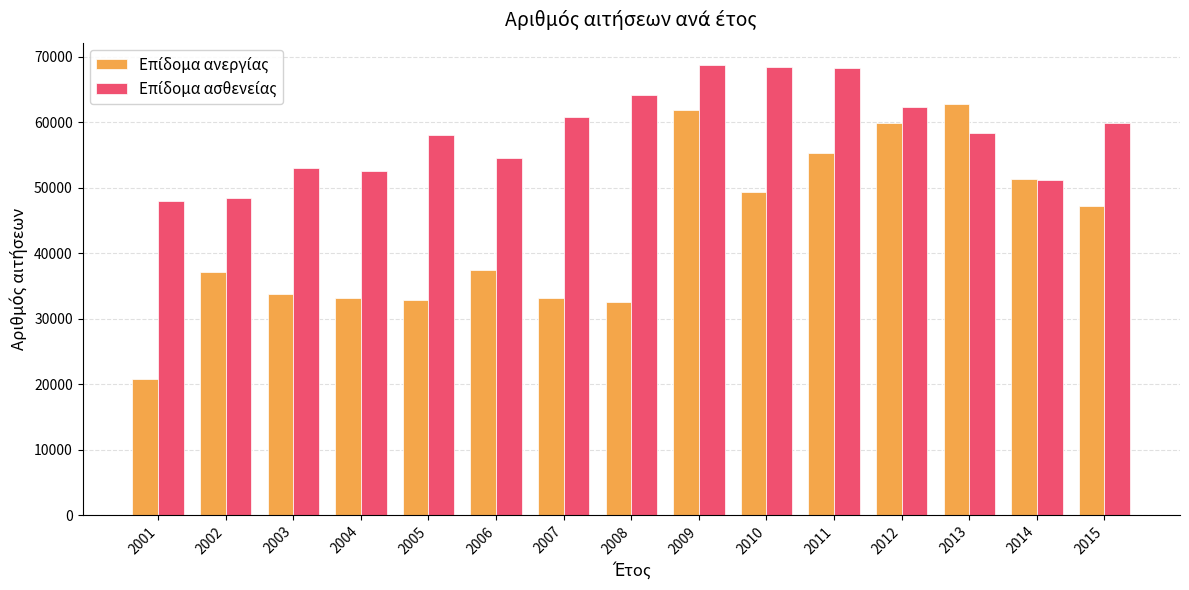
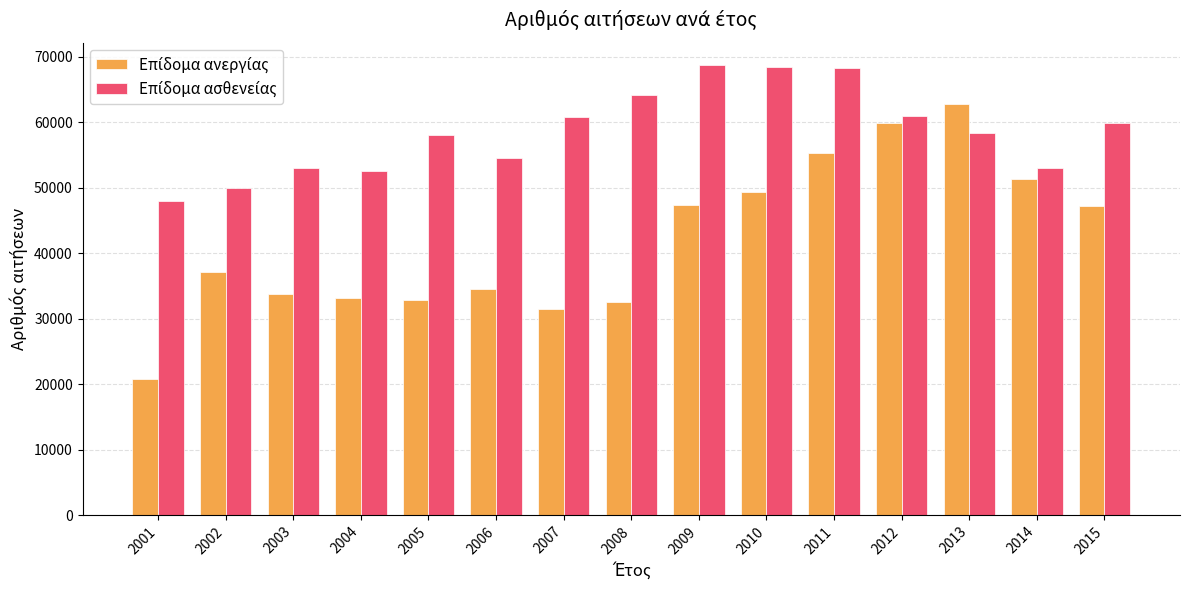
  {
    "Επίδομα ανεργίας": {
      "2001": 21000,
      "2002": 37000,
      "2003": 34000,
      "2004": 33000,
      "2005": 33000,
-     "2006": 37000,
-     "2007": 33000,
+     "2006": 35000,
+     "2007": 31000,
      "2008": 33000,
-     "2009": 62000,
+     "2009": 47000,
      "2010": 49000,
      "2011": 55000,
      "2012": 60000,
      "2013": 63000,
      "2014": 51000,
      "2015": 47000
    },
    "Επίδομα ασθενείας": {
      "2001": 48000,
-     "2002": 48000,
+     "2002": 50000,
      "2003": 53000,
      "2004": 53000,
      "2005": 58000,
      "2006": 55000,
      "2007": 61000,
      "2008": 64000,
      "2009": 69000,
      "2010": 68000,
      "2011": 68000,
-     "2012": 62000,
+     "2012": 61000,
      "2013": 58000,
-     "2014": 51000,
+     "2014": 53000,
      "2015": 60000
    }
  }
